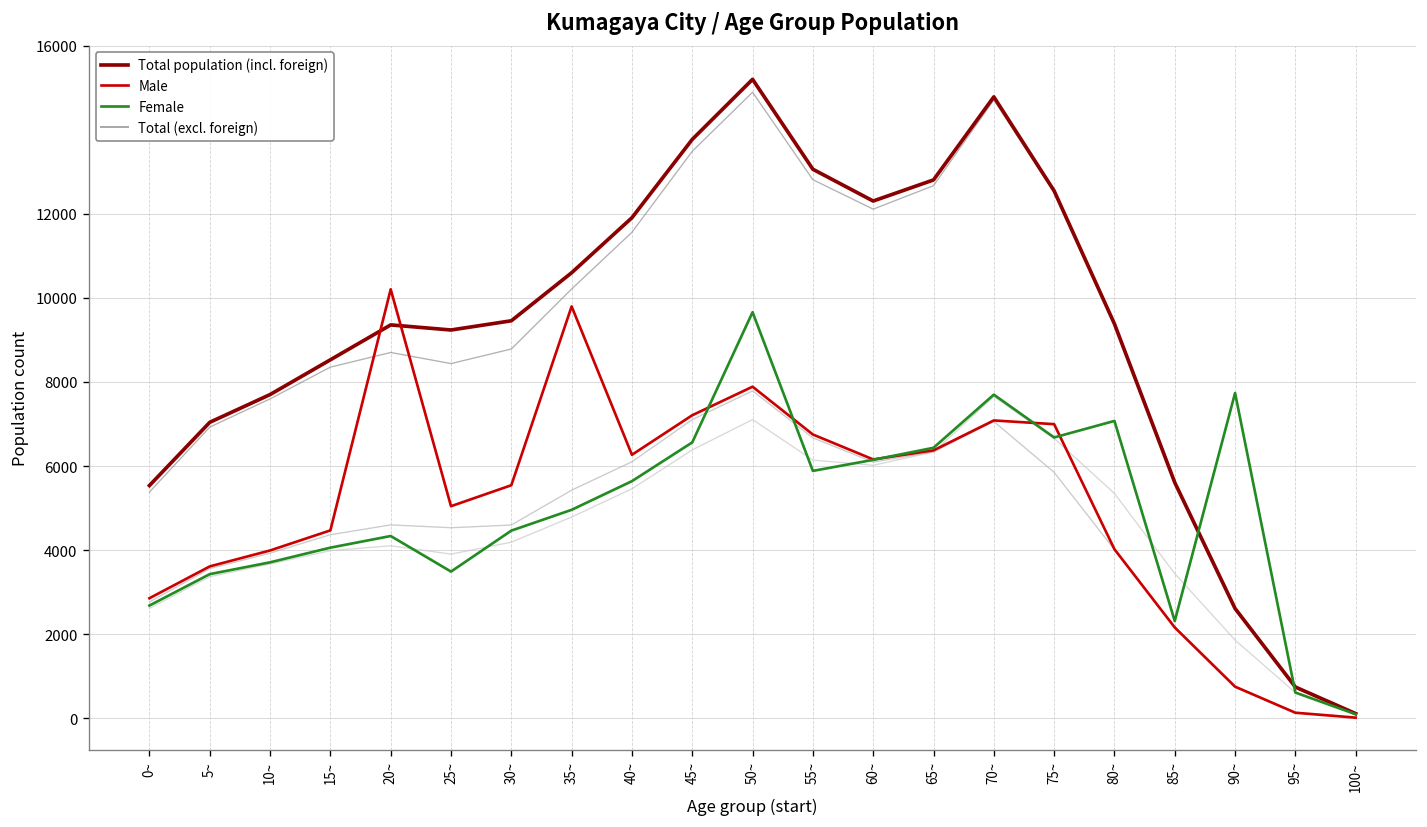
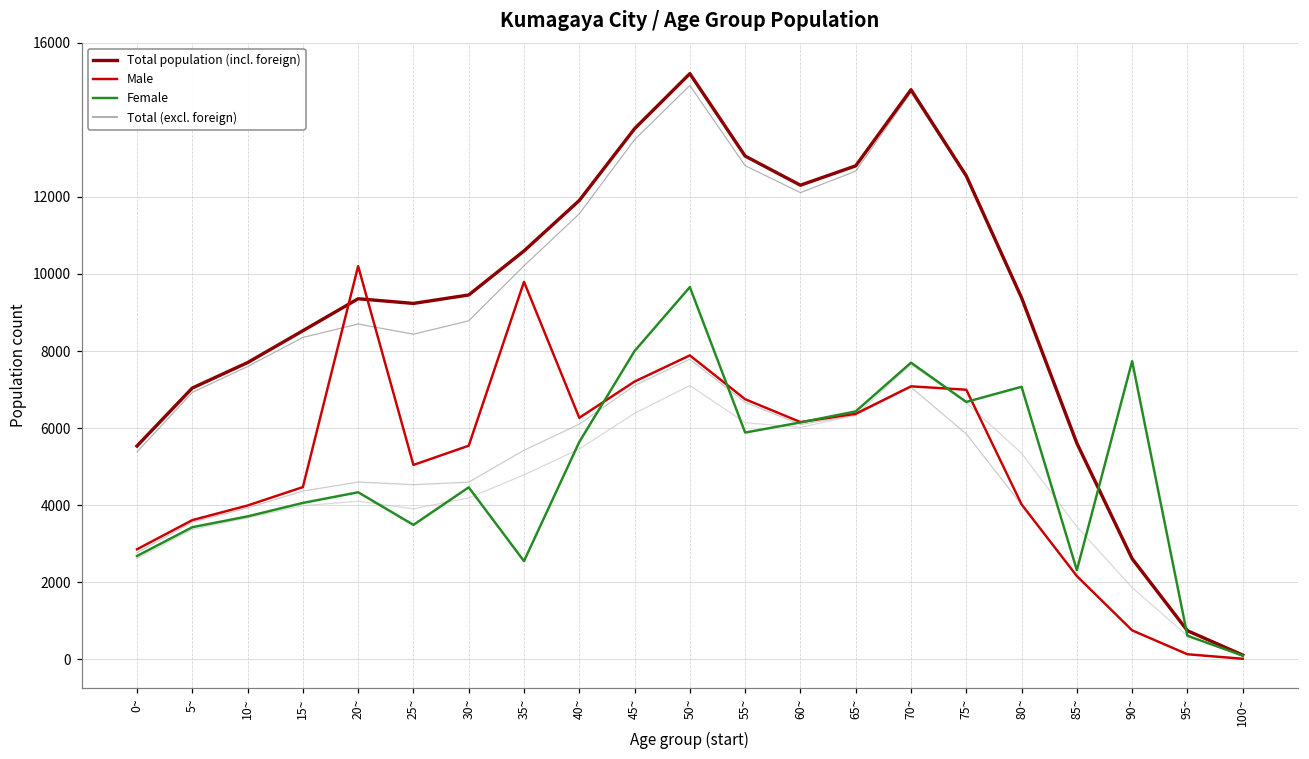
  {
    "Male": {
      "0~": 2900,
      "15~": 4500,
      "20~": 10200,
      "25~": 5000,
      "30~": 5500,
      "35~": 9800,
      "40~": 6300,
      "45~": 7200,
      "50~": 7900,
      "55~": 6800,
      "75~": 7000
    },
    "Female": {
      "20~": 4300,
      "25~": 3500,
      "30~": 4500,
-     "35~": 5000,
+     "35~": 2500,
      "40~": 5600,
-     "45~": 6600,
+     "45~": 8000,
      "50~": 9700,
      "55~": 5900,
      "80~": 7100,
      "85~": 2300,
      "90~": 7700
    }
  }
